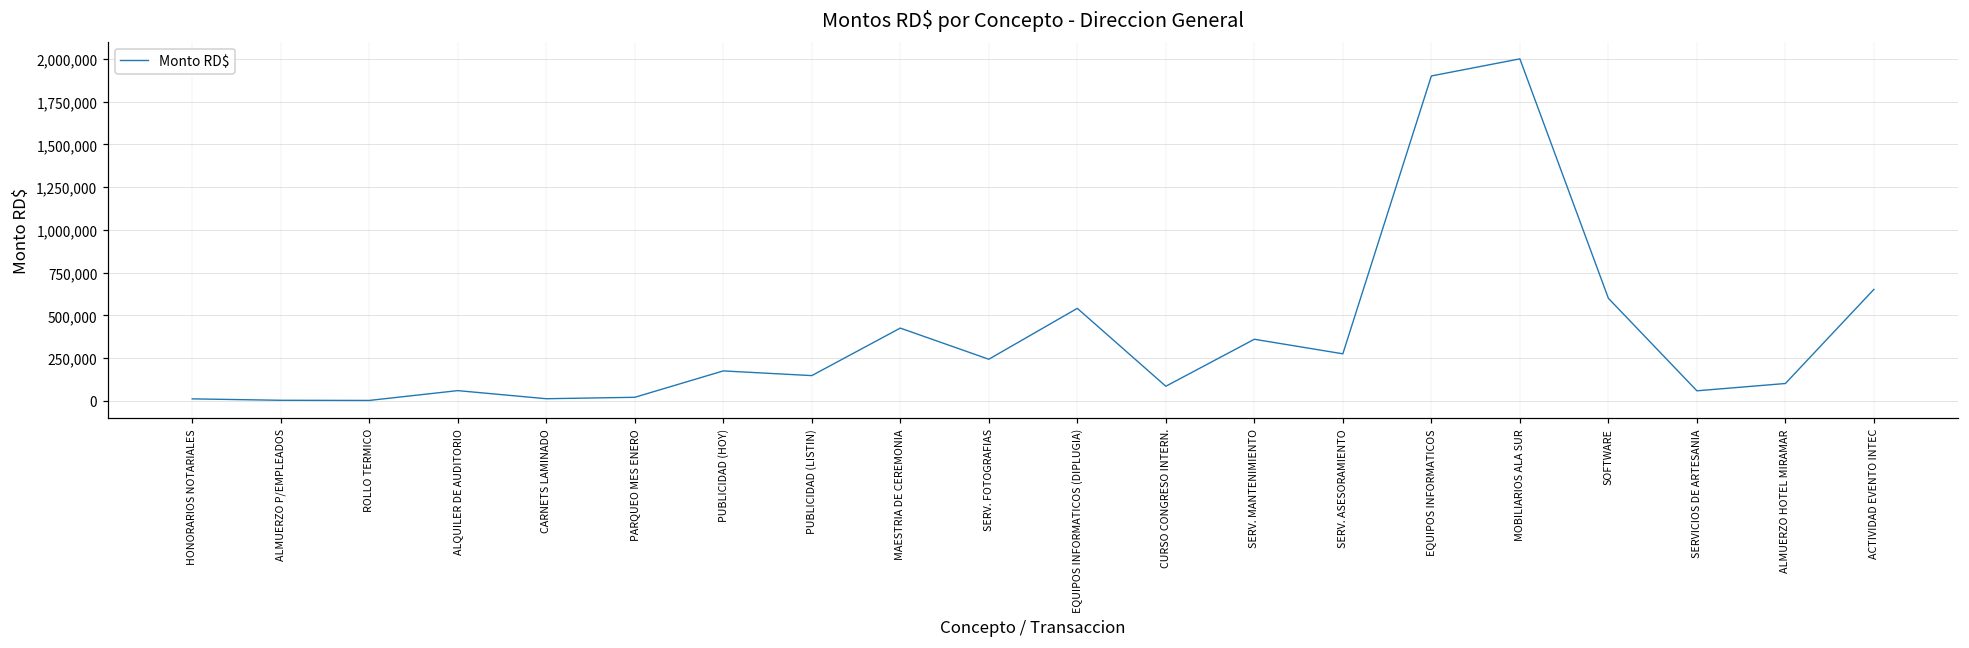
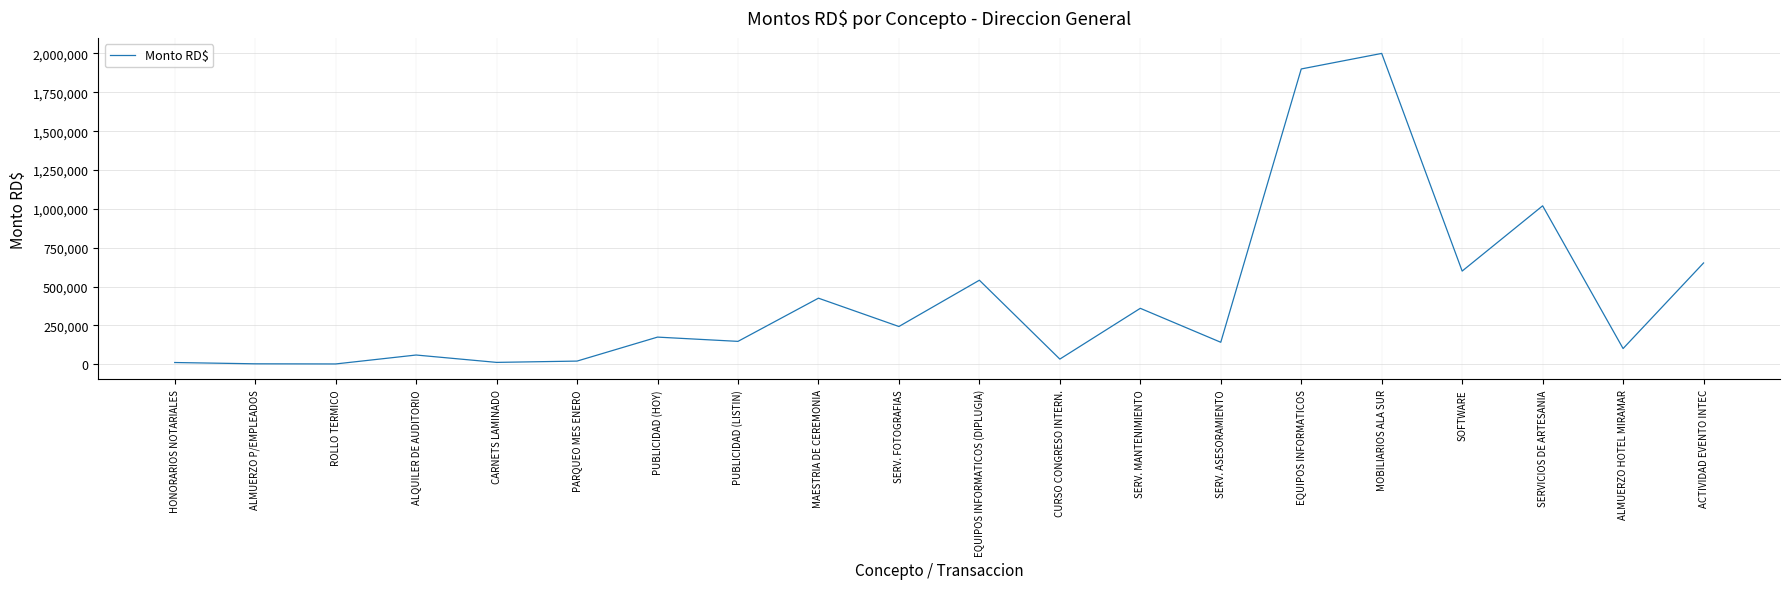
  {
    "HONORARIOS NOTARIALES": "10,000",
    "ALMUERZO P/EMPLEADOS": "0",
    "ROLLO TERMICO": "0",
    "ALQUILER DE AUDITORIO": "60,000",
    "CARNETS LAMINADO": "10,000",
    "PARQUEO MES ENERO": "20,000",
    "PUBLICIDAD (HOY)": "180,000",
    "PUBLICIDAD (LISTIN)": "150,000",
    "MAESTRIA DE CEREMONIA": "430,000",
    "SERV. FOTOGRAFIAS": "240,000",
    "EQUIPOS INFORMATICOS (DIPLUGIA)": "540,000",
-   "CURSO CONGRESO INTERN.": "90,000",
+   "CURSO CONGRESO INTERN.": "30,000",
    "SERV. MANTENIMIENTO": "360,000",
-   "SERV. ASESORAMIENTO": "280,000",
+   "SERV. ASESORAMIENTO": "140,000",
    "EQUIPOS INFORMATICOS": "1,900,000",
    "MOBILIARIOS ALA SUR": "2,000,000",
    "SOFTWARE": "600,000",
-   "SERVICIOS DE ARTESANIA": "60,000",
+   "SERVICIOS DE ARTESANIA": "1,020,000",
    "ALMUERZO HOTEL MIRAMAR": "100,000",
    "ACTIVIDAD EVENTO INTEC": "650,000"
  }
